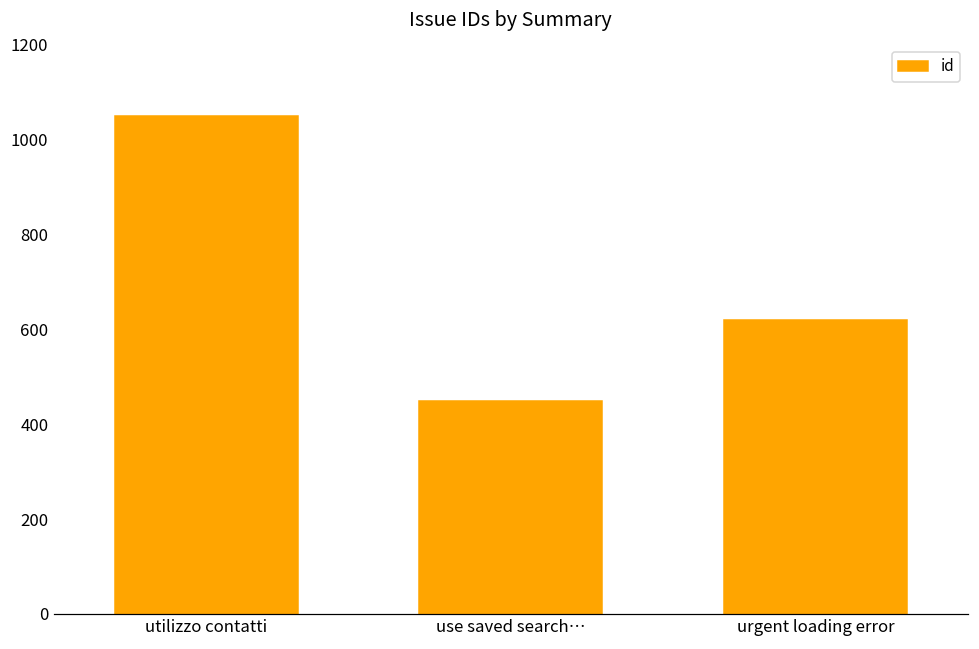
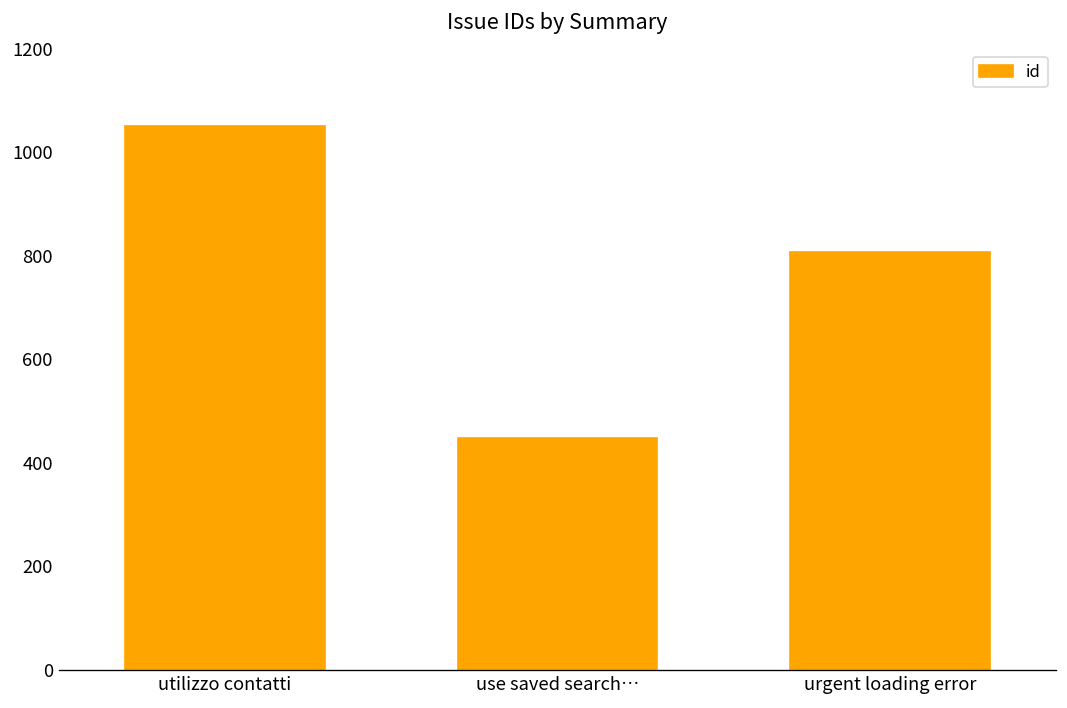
  {
    "utilizzo contatti": 1050,
    "use saved search…": 450,
-   "urgent loading error": 620
+   "urgent loading error": 810
  }
